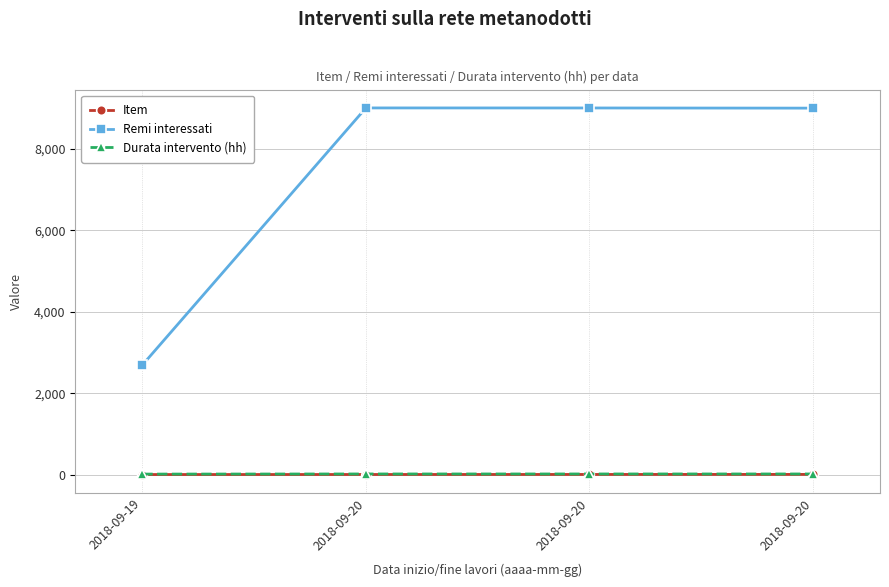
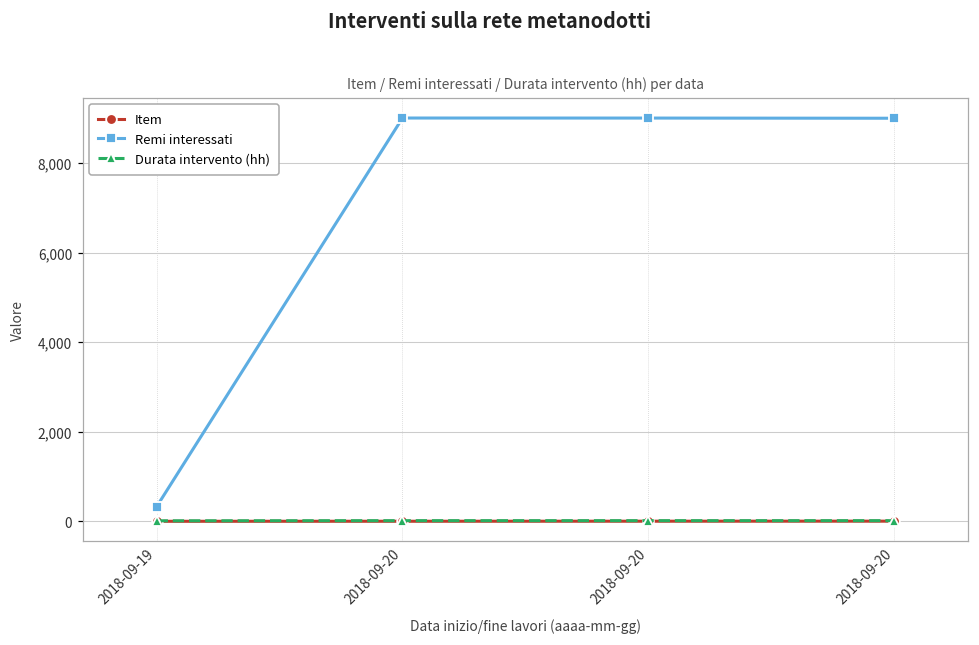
  {
    "Durata intervento (hh)": {
      "2018-09-19": "0"
    },
    "Remi interessati": {
-     "2018-09-19": "2,700"
+     "2018-09-19": "300"
    }
  }
